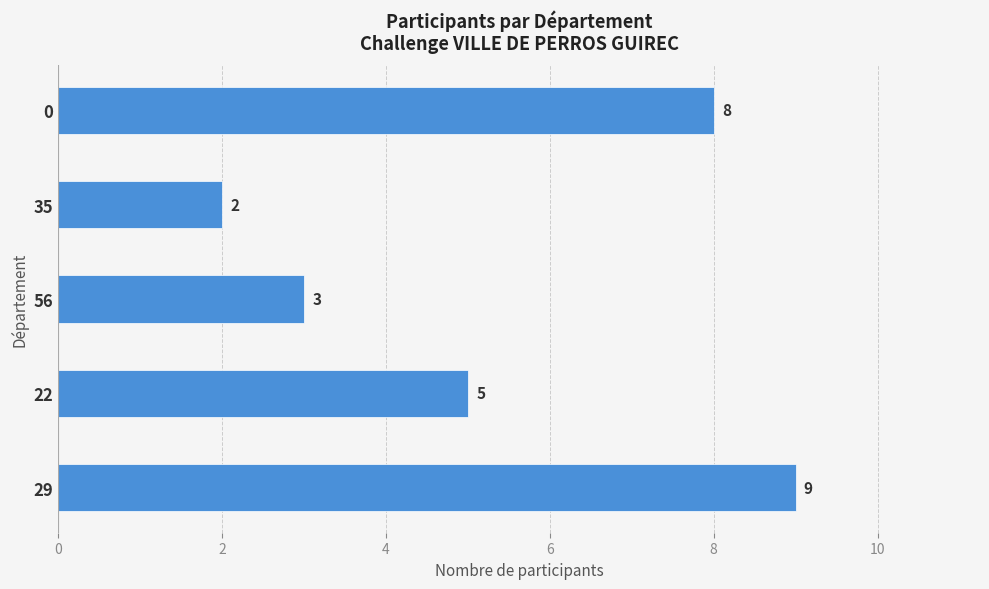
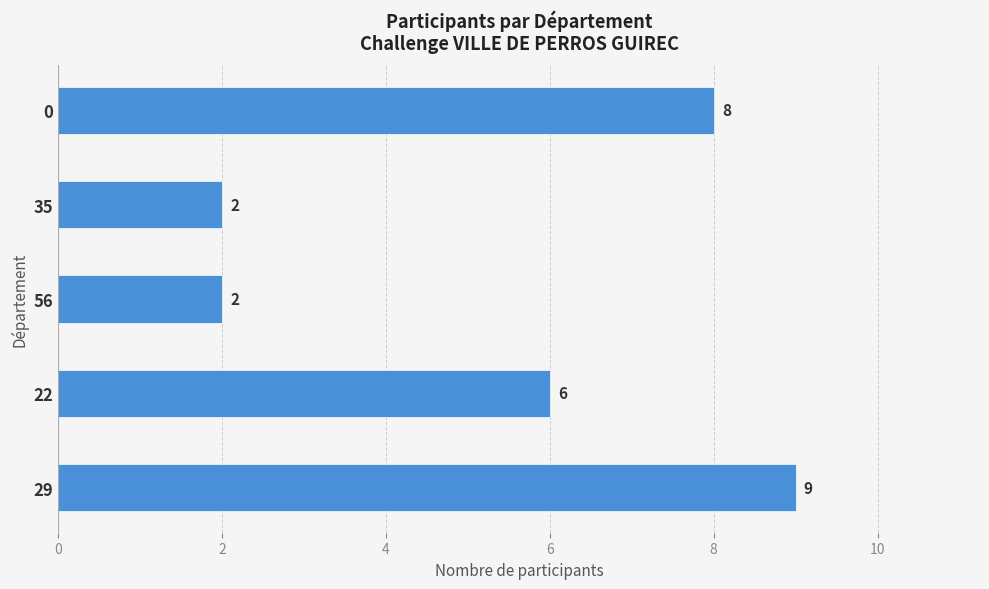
  {
    "0": 8,
    "35": 2,
-   "56": 3,
-   "22": 5,
+   "56": 2,
+   "22": 6,
    "29": 9
  }
